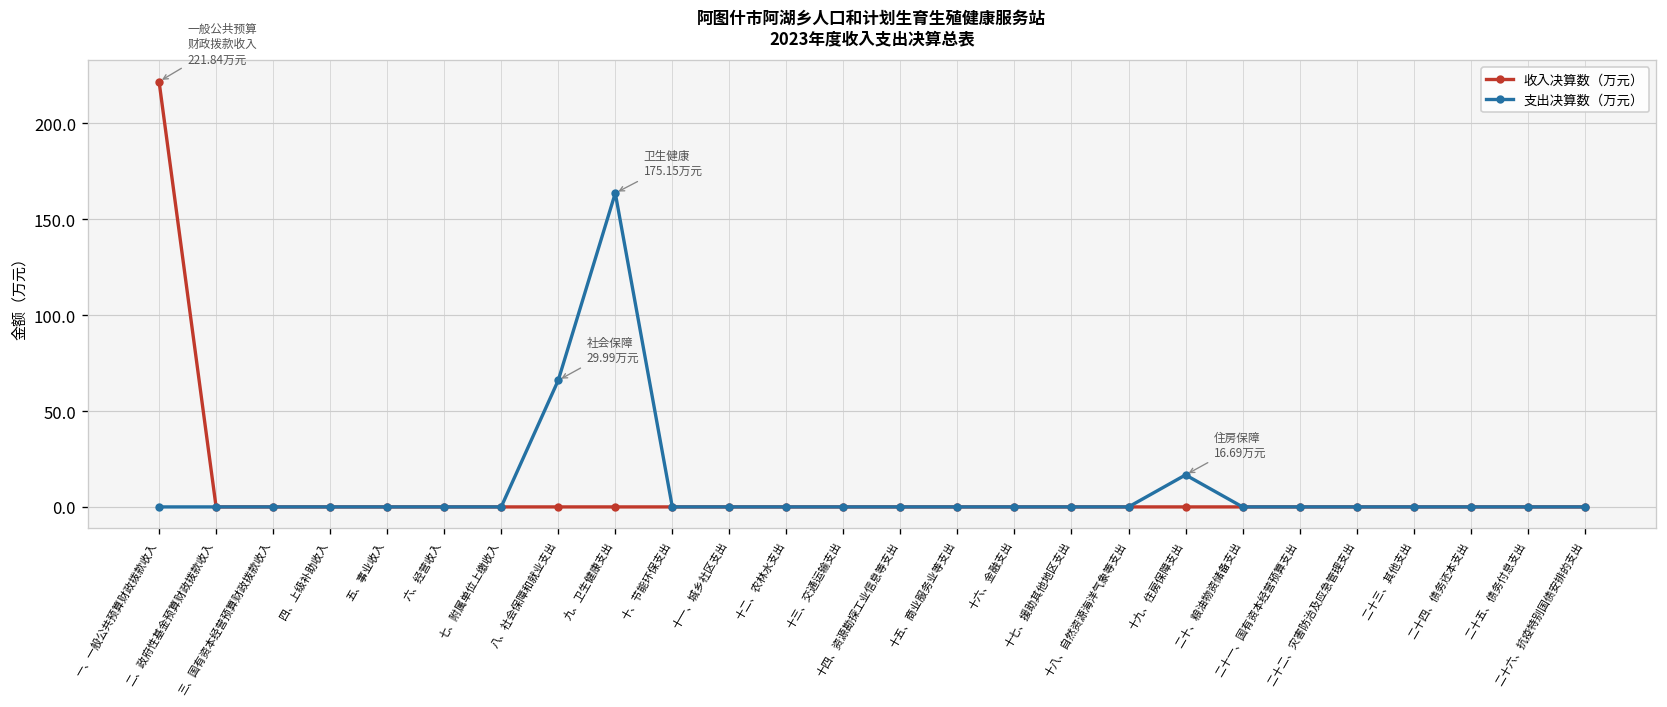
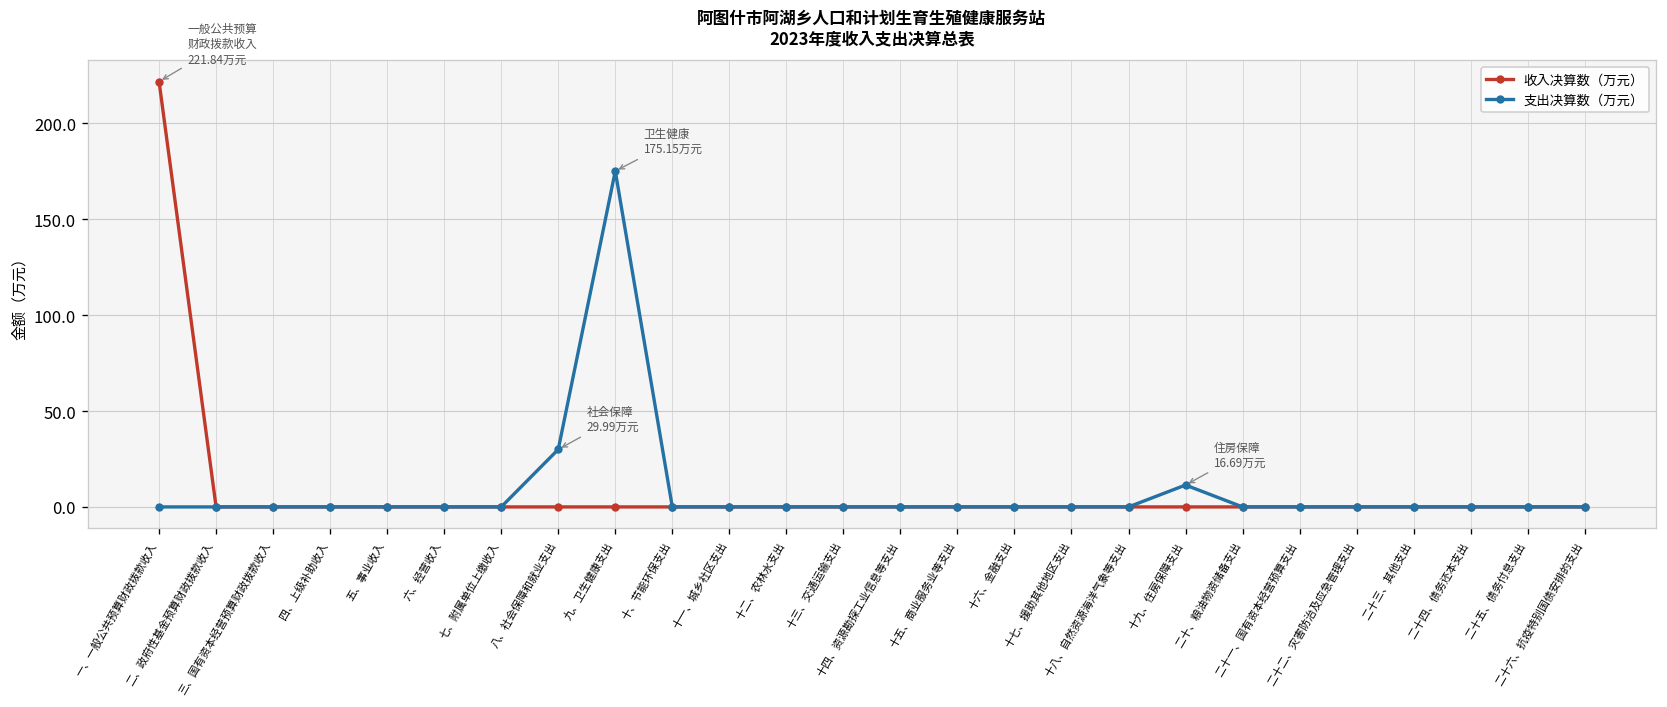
  {
    "收入决算数（万元）": {
      "一、一般公共预算财政拨款收入": 221.84
    },
    "支出决算数（万元）": {
      "一、一般公共预算财政拨款收入": 0,
-     "八、社会保障和就业支出": 66,
-     "九、卫生健康支出": 164,
-     "十九、住房保障支出": 17
+     "八、社会保障和就业支出": 30,
+     "九、卫生健康支出": 175,
+     "十九、住房保障支出": 11
    }
  }
